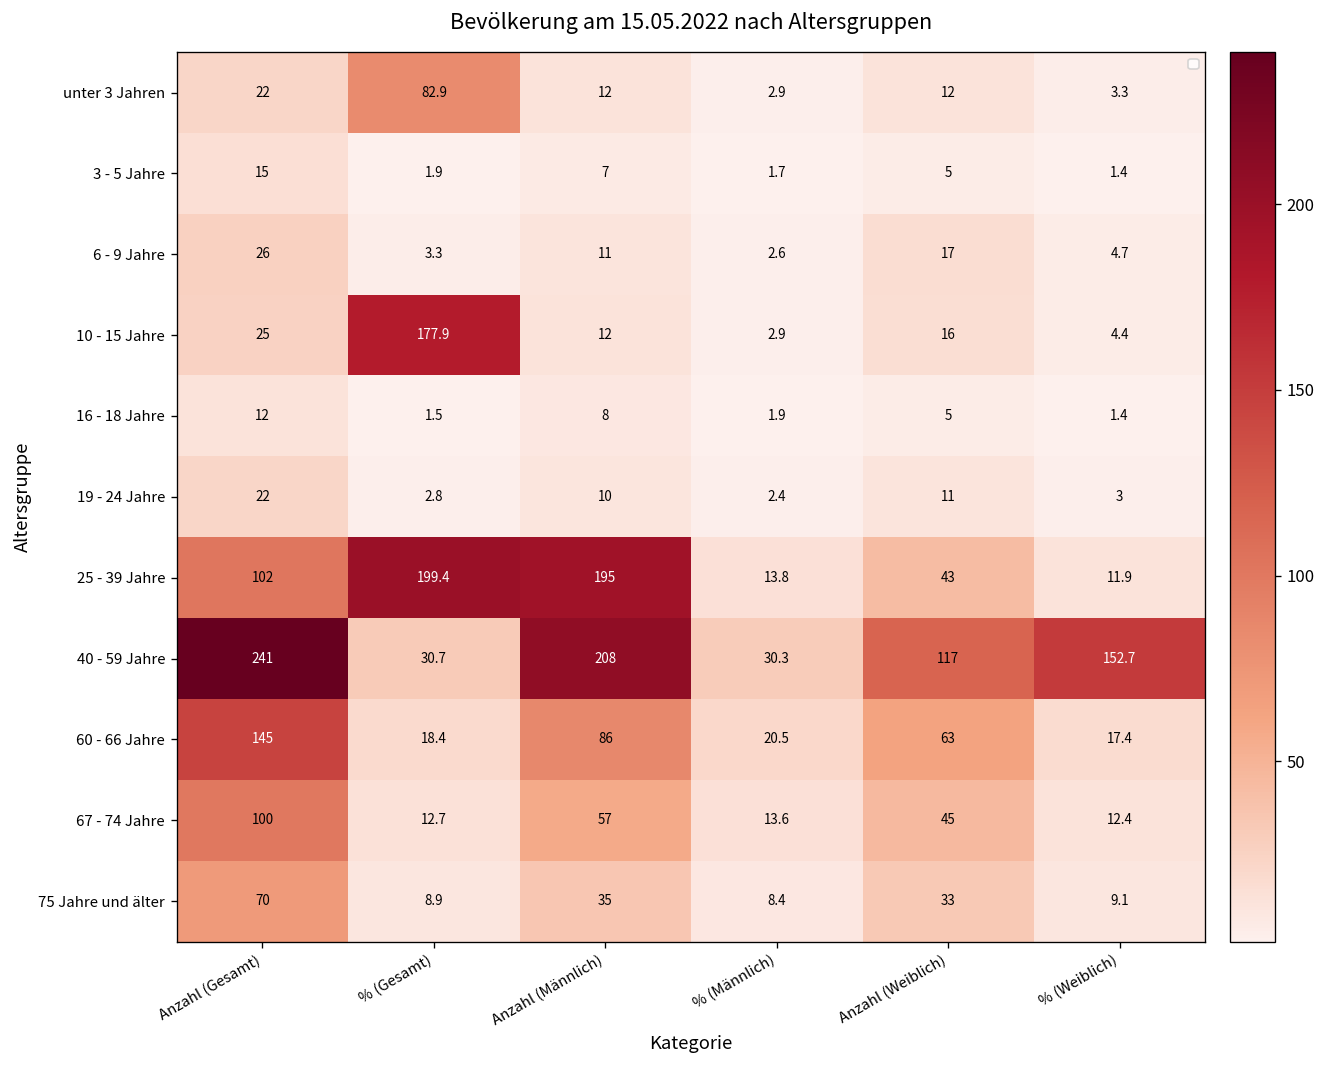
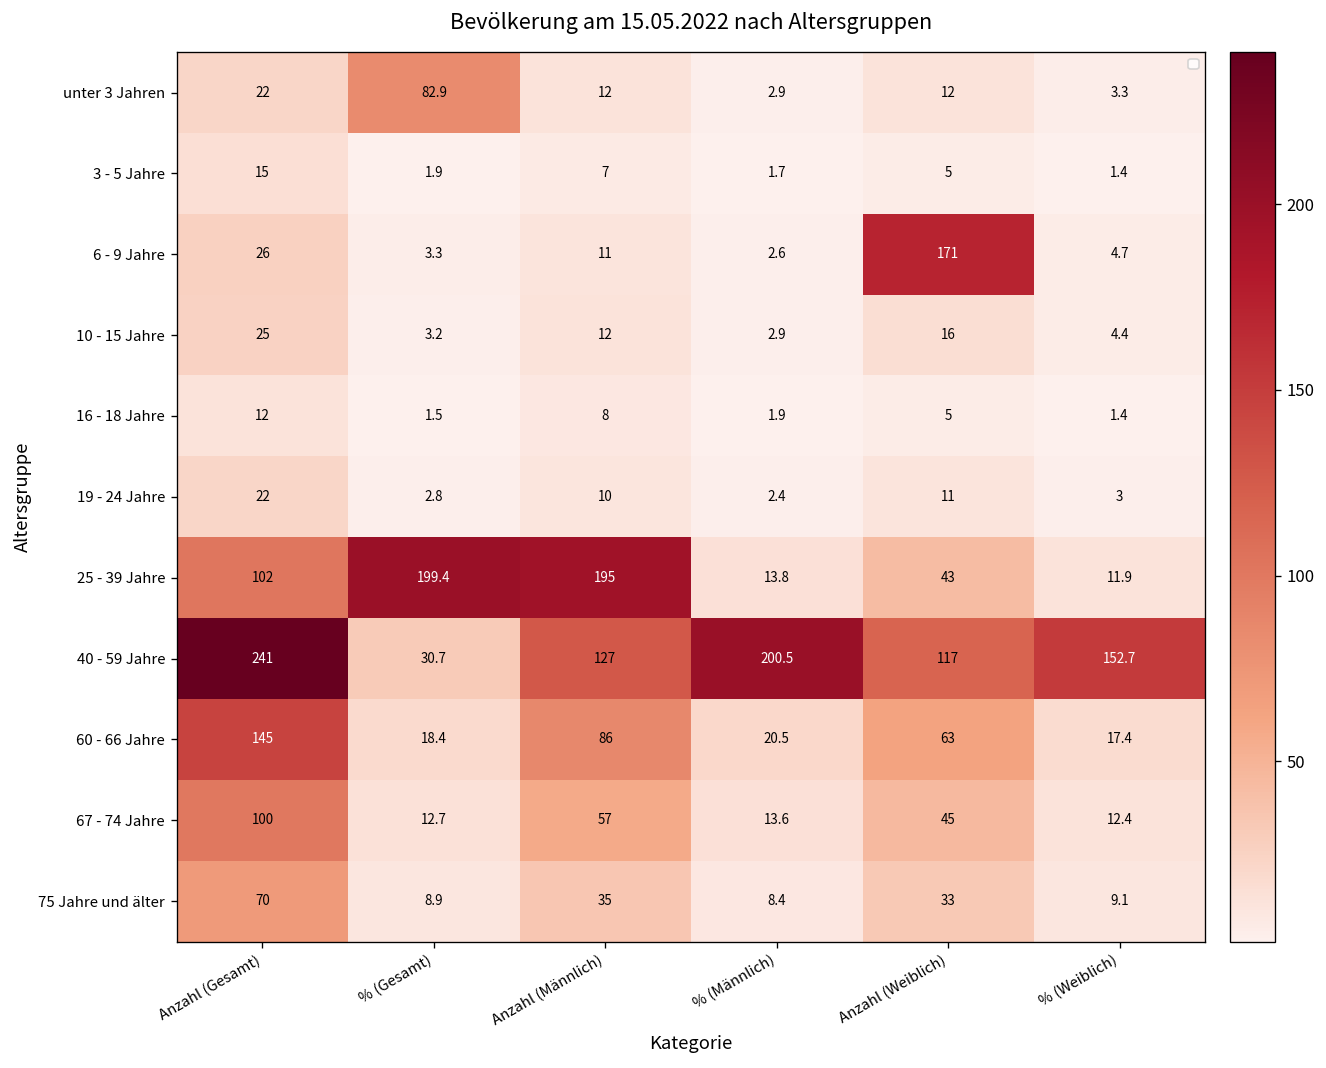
  {
    "unter 3 Jahren": {
      "Anzahl (Gesamt)": 22,
      "% (Gesamt)": 82.9,
      "Anzahl (Männlich)": 12,
      "% (Männlich)": 2.9,
      "Anzahl (Weiblich)": 12,
      "% (Weiblich)": 3.3
    },
    "3 - 5 Jahre": {
      "Anzahl (Gesamt)": 15,
      "% (Gesamt)": 1.9,
      "Anzahl (Männlich)": 7,
      "% (Männlich)": 1.7,
      "Anzahl (Weiblich)": 5,
      "% (Weiblich)": 1.4
    },
    "6 - 9 Jahre": {
      "Anzahl (Gesamt)": 26,
      "% (Gesamt)": 3.3,
      "Anzahl (Männlich)": 11,
      "% (Männlich)": 2.6,
-     "Anzahl (Weiblich)": 17,
+     "Anzahl (Weiblich)": 171,
      "% (Weiblich)": 4.7
    },
    "10 - 15 Jahre": {
      "Anzahl (Gesamt)": 25,
-     "% (Gesamt)": 177.9,
+     "% (Gesamt)": 3.2,
      "Anzahl (Männlich)": 12,
      "% (Männlich)": 2.9,
      "Anzahl (Weiblich)": 16,
      "% (Weiblich)": 4.4
    },
    "16 - 18 Jahre": {
      "Anzahl (Gesamt)": 12,
      "% (Gesamt)": 1.5,
      "Anzahl (Männlich)": 8,
      "% (Männlich)": 1.9,
      "Anzahl (Weiblich)": 5,
      "% (Weiblich)": 1.4
    },
    "19 - 24 Jahre": {
      "Anzahl (Gesamt)": 22,
      "% (Gesamt)": 2.8,
      "Anzahl (Männlich)": 10,
      "% (Männlich)": 2.4,
      "Anzahl (Weiblich)": 11,
      "% (Weiblich)": 3
    },
    "25 - 39 Jahre": {
      "Anzahl (Gesamt)": 102,
      "% (Gesamt)": 199.4,
      "Anzahl (Männlich)": 195,
      "% (Männlich)": 13.8,
      "Anzahl (Weiblich)": 43,
      "% (Weiblich)": 11.9
    },
    "40 - 59 Jahre": {
      "Anzahl (Gesamt)": 241,
      "% (Gesamt)": 30.7,
-     "Anzahl (Männlich)": 208,
-     "% (Männlich)": 30.3,
+     "Anzahl (Männlich)": 127,
+     "% (Männlich)": 200.5,
      "Anzahl (Weiblich)": 117,
      "% (Weiblich)": 152.7
    },
    "60 - 66 Jahre": {
      "Anzahl (Gesamt)": 145,
      "% (Gesamt)": 18.4,
      "Anzahl (Männlich)": 86,
      "% (Männlich)": 20.5,
      "Anzahl (Weiblich)": 63,
      "% (Weiblich)": 17.4
    },
    "67 - 74 Jahre": {
      "Anzahl (Gesamt)": 100,
      "% (Gesamt)": 12.7,
      "Anzahl (Männlich)": 57,
      "% (Männlich)": 13.6,
      "Anzahl (Weiblich)": 45,
      "% (Weiblich)": 12.4
    },
    "75 Jahre und älter": {
      "Anzahl (Gesamt)": 70,
      "% (Gesamt)": 8.9,
      "Anzahl (Männlich)": 35,
      "% (Männlich)": 8.4,
      "Anzahl (Weiblich)": 33,
      "% (Weiblich)": 9.1
    }
  }
